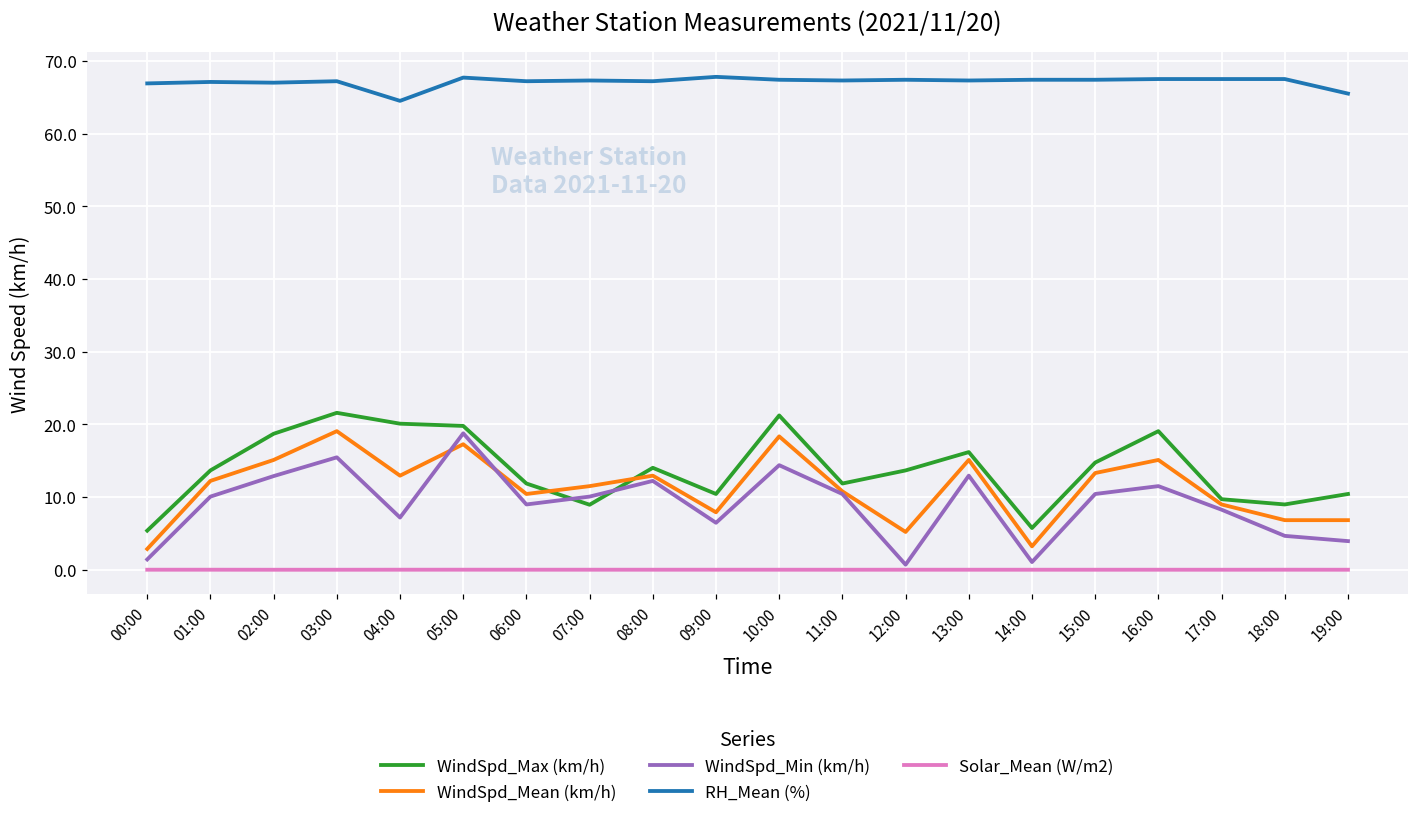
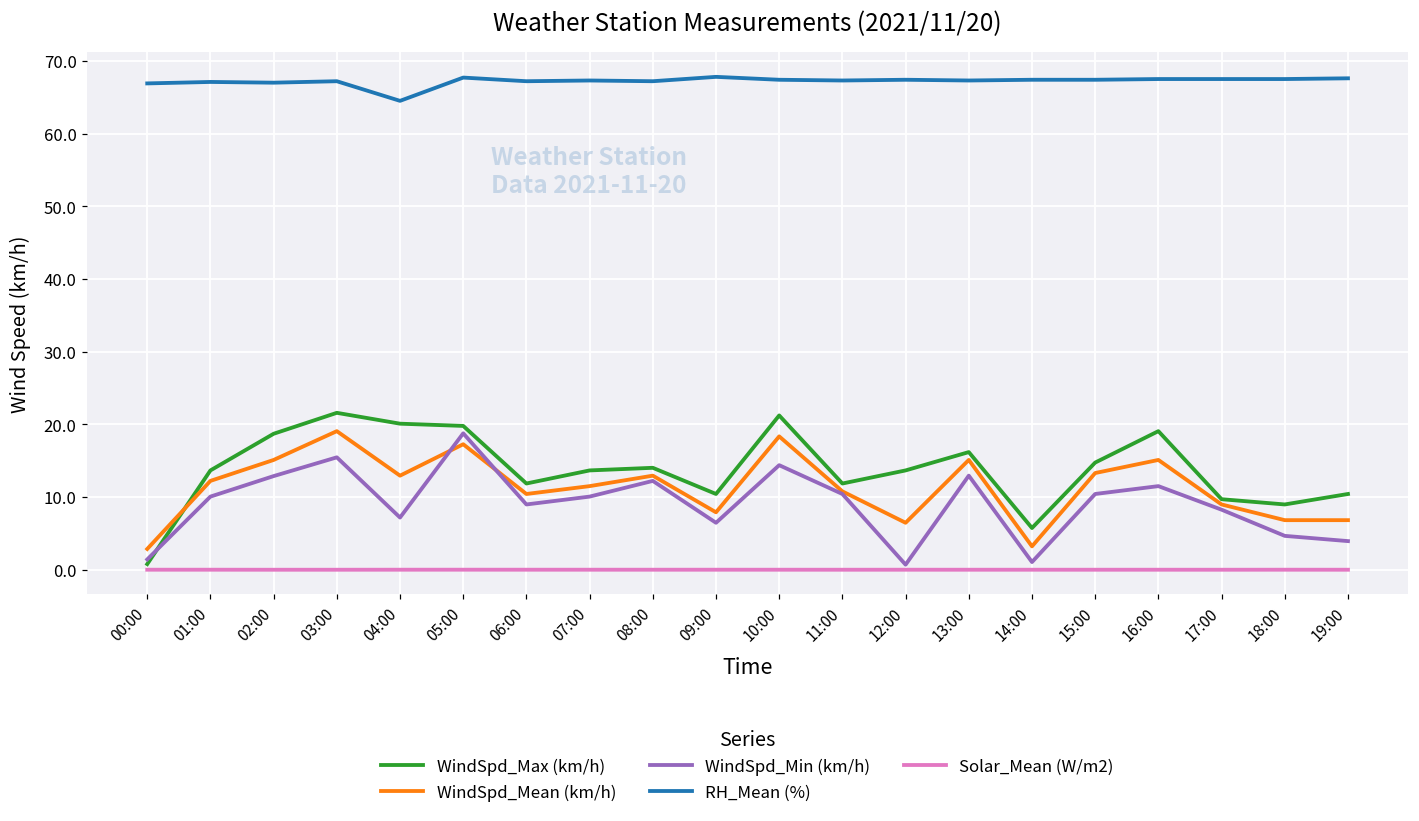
  {
    "WindSpd_Max (km/h)": {
-     "00:00": 5,
+     "00:00": 1,
      "01:00": 14,
      "02:00": 19,
      "03:00": 22,
      "04:00": 20,
      "05:00": 20,
      "06:00": 12,
-     "07:00": 9,
+     "07:00": 14,
      "08:00": 14,
      "09:00": 10,
      "10:00": 21,
      "11:00": 12,
      "12:00": 14,
      "13:00": 16,
      "14:00": 6,
      "15:00": 15,
      "16:00": 19,
      "17:00": 10,
      "18:00": 9,
      "19:00": 10
    },
    "WindSpd_Mean (km/h)": {
      "00:00": 3,
      "01:00": 12,
      "02:00": 15,
      "03:00": 19,
      "04:00": 13,
      "05:00": 17,
      "06:00": 10,
      "07:00": 12,
      "08:00": 13,
      "09:00": 8,
      "10:00": 18,
-     "12:00": 5,
+     "12:00": 6,
      "13:00": 15,
      "14:00": 3,
      "15:00": 13,
      "16:00": 15,
      "17:00": 9,
      "18:00": 7,
      "19:00": 7
    },
    "WindSpd_Min (km/h)": {
      "00:00": 1,
      "01:00": 10,
      "02:00": 13,
      "03:00": 15,
      "04:00": 7,
      "05:00": 19,
      "06:00": 9,
      "07:00": 10,
      "08:00": 12,
      "09:00": 6,
      "10:00": 14,
      "12:00": 1,
      "13:00": 13,
      "14:00": 1,
      "15:00": 10,
      "16:00": 12,
      "17:00": 8,
      "18:00": 5,
      "19:00": 4
    },
    "RH_Mean (%)": {
      "00:00": 67,
      "01:00": 67,
      "02:00": 67,
      "03:00": 67,
      "04:00": 65,
      "05:00": 68,
      "06:00": 67,
      "07:00": 67,
      "08:00": 67,
      "09:00": 68,
      "10:00": 67,
      "11:00": 67,
      "12:00": 67,
      "13:00": 67,
      "14:00": 67,
      "15:00": 67,
      "16:00": 68,
      "17:00": 68,
      "18:00": 68,
-     "19:00": 66
+     "19:00": 68
    },
    "Solar_Mean (W/m2)": {
      "00:00": 0,
      "01:00": 0,
      "02:00": 0,
      "03:00": 0,
      "04:00": 0,
      "05:00": 0,
      "06:00": 0,
      "07:00": 0,
      "08:00": 0,
      "09:00": 0,
      "10:00": 0,
      "11:00": 0,
      "12:00": 0,
      "13:00": 0,
      "14:00": 0,
      "15:00": 0,
      "16:00": 0,
      "17:00": 0,
      "18:00": 0,
      "19:00": 0
    }
  }
